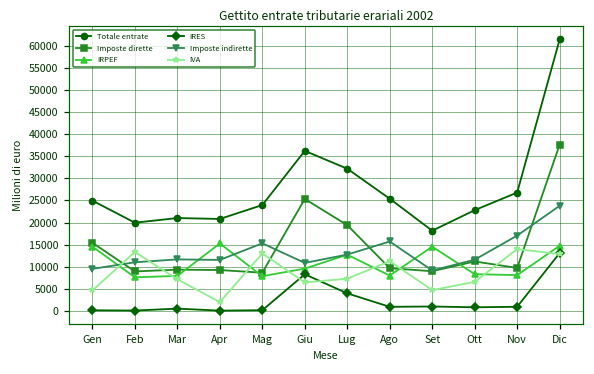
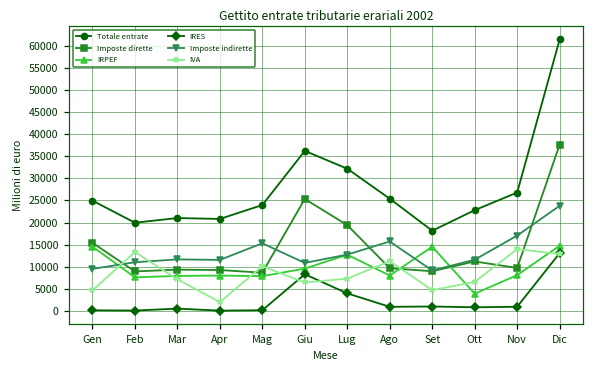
  {
    "IRPEF": {
      "Gen": 15000,
      "Feb": 8000,
      "Mar": 8000,
-     "Apr": 15000,
+     "Apr": 8000,
      "Mag": 8000,
      "Giu": 10000,
      "Ago": 8000,
      "Set": 15000,
-     "Ott": 8000,
+     "Ott": 4000,
      "Nov": 8000,
      "Dic": 15000
    },
    "IVA": {
      "Gen": 5000,
      "Feb": 13000,
      "Mar": 7000,
      "Apr": 2000,
-     "Mag": 13000,
+     "Mag": 10000,
      "Giu": 6000,
      "Lug": 7000,
      "Ago": 11000,
      "Set": 5000,
      "Ott": 7000,
      "Nov": 14000
    }
  }
